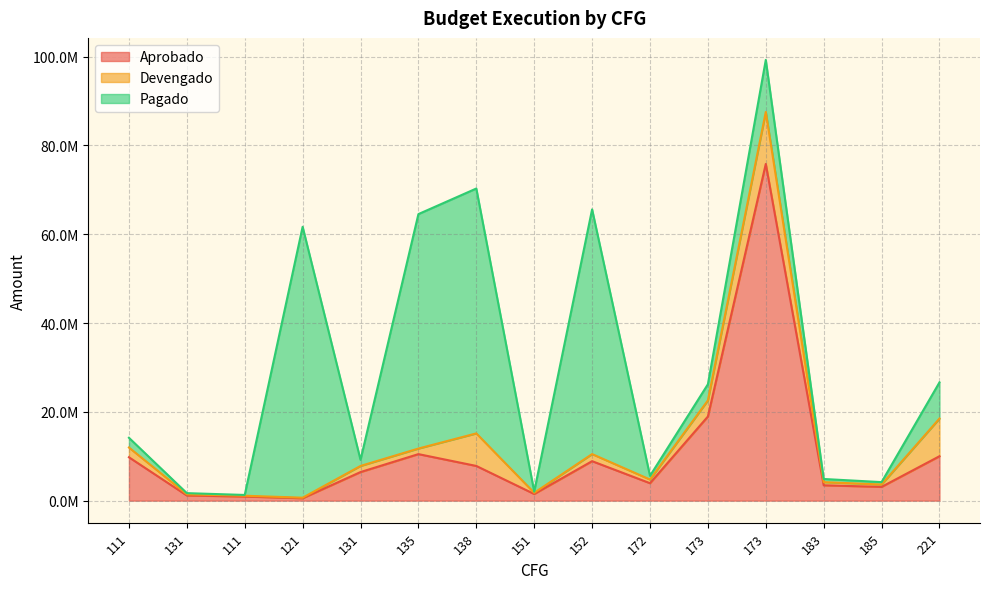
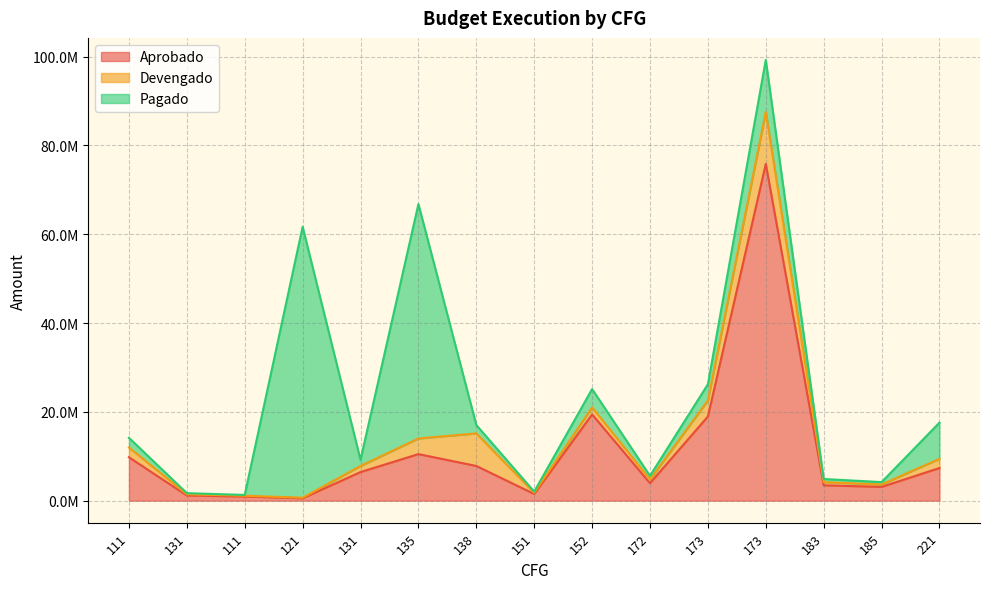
  {
    "Aprobado": {
      "135": 10000000,
      "138": 8000000,
-     "152": 9000000,
+     "152": 19000000,
      "172": 4000000,
      "183": 3000000,
-     "221": 10000000
+     "221": 7000000
    },
    "Devengado": {
-     "135": 1000000,
+     "135": 4000000,
      "138": 7000000,
      "152": 2000000,
      "172": 1000000,
      "183": 1000000,
-     "221": 8000000
+     "221": 2000000
    },
    "Pagado": {
      "121": 61000000,
      "135": 53000000,
-     "138": 55000000,
-     "152": 55000000,
+     "138": 2000000,
+     "152": 4000000,
      "172": 1000000,
      "183": 1000000,
      "221": 8000000
    }
  }
